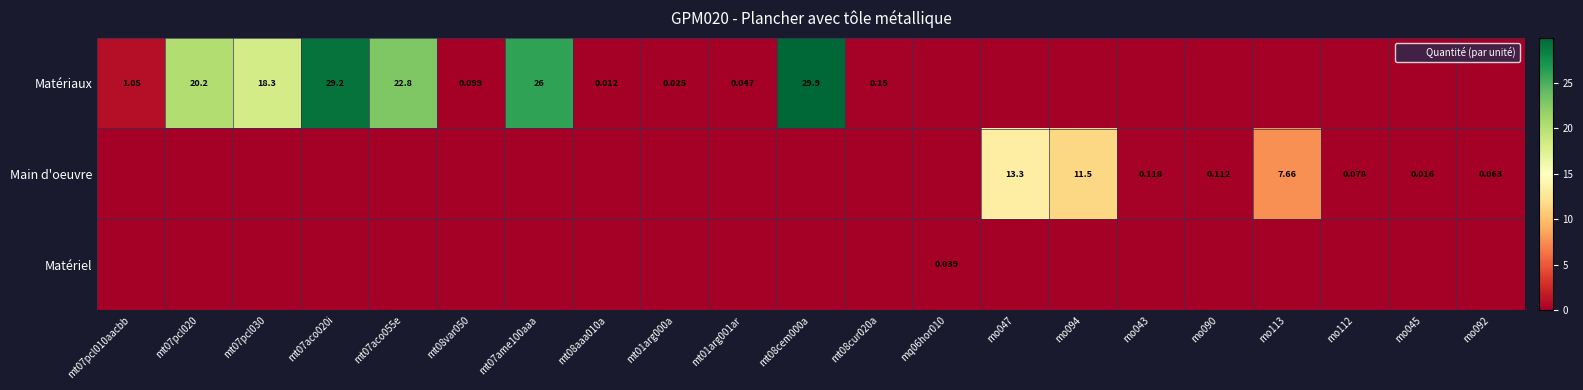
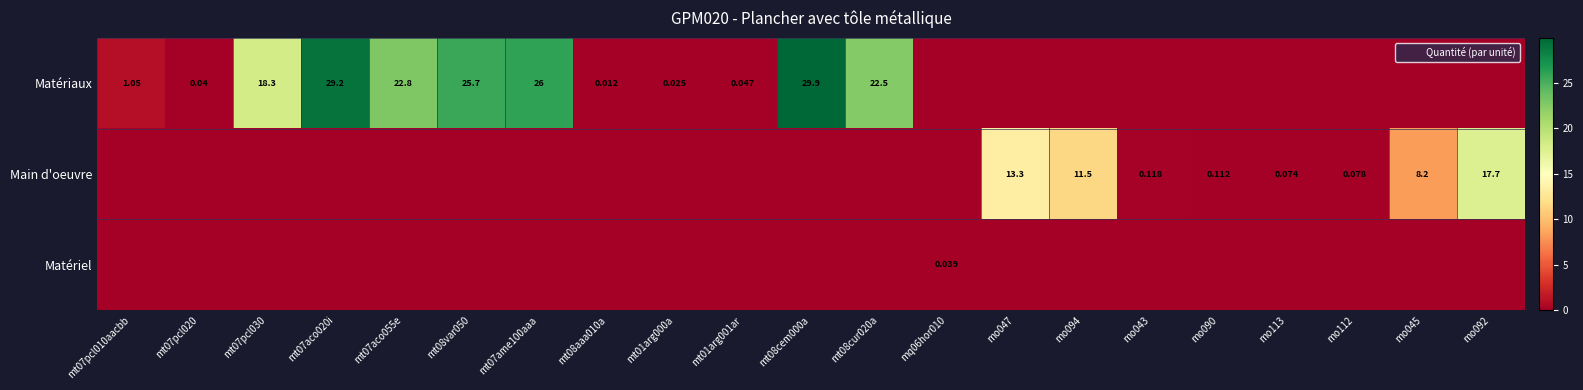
  {
    "Matériaux": {
      "mt07pcl010aacbb": 1.05,
-     "mt07pcl020": 20.2,
+     "mt07pcl020": 0.04,
      "mt07pcl030": 18.3,
      "mt07aco020i": 29.2,
      "mt07aco055e": 22.8,
-     "mt08var050": 0.099,
+     "mt08var050": 25.7,
      "mt07ame100aaa": 26,
      "mt08aaa010a": 0.012,
      "mt01arg000a": 0.025,
      "mt01arg001ar": 0.047,
      "mt08cem000a": 29.9,
-     "mt08cur020a": 0.15
+     "mt08cur020a": 22.5
    },
    "Main d'oeuvre": {
      "mo047": 13.3,
      "mo094": 11.5,
      "mo043": 0.118,
      "mo090": 0.112,
-     "mo113": 7.66,
+     "mo113": 0.074,
      "mo112": 0.078,
-     "mo045": 0.016,
-     "mo092": 0.063
+     "mo045": 8.2,
+     "mo092": 17.7
    },
    "Matériel": {
      "mq06hor010": 0.039
    }
  }
